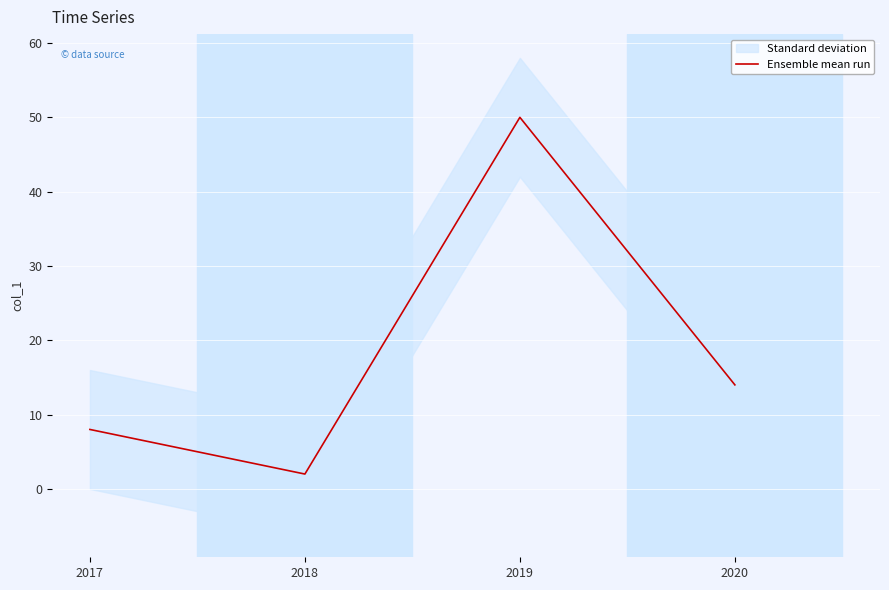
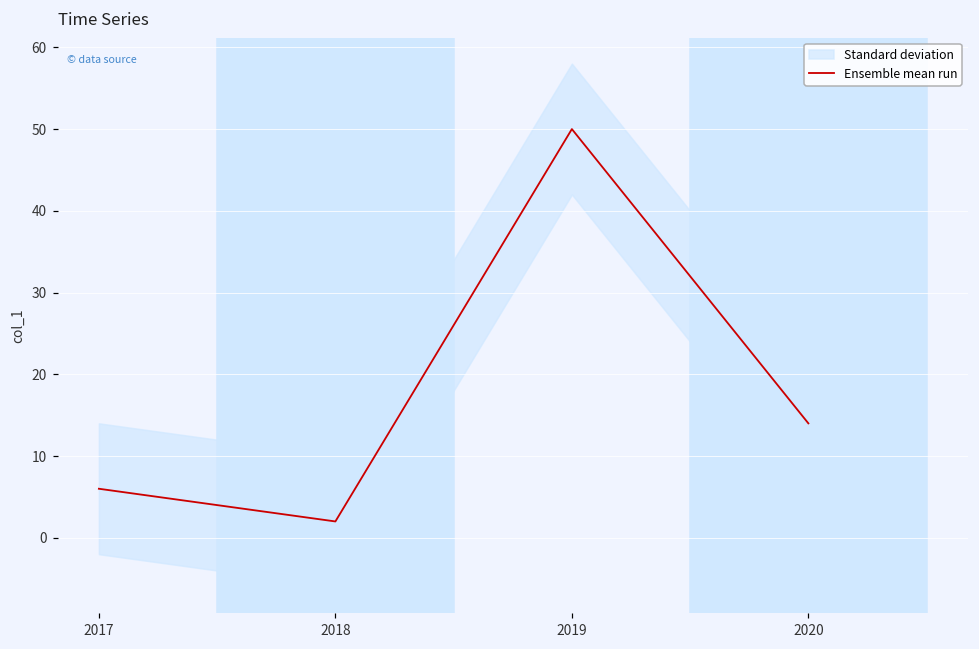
  {
    "Ensemble mean run": {
-     "2017": 8,
+     "2017": 6,
      "2018": 2,
      "2019": 50,
      "2020": 14
    },
    "Standard deviation": {
      "2017": 16
    }
  }
